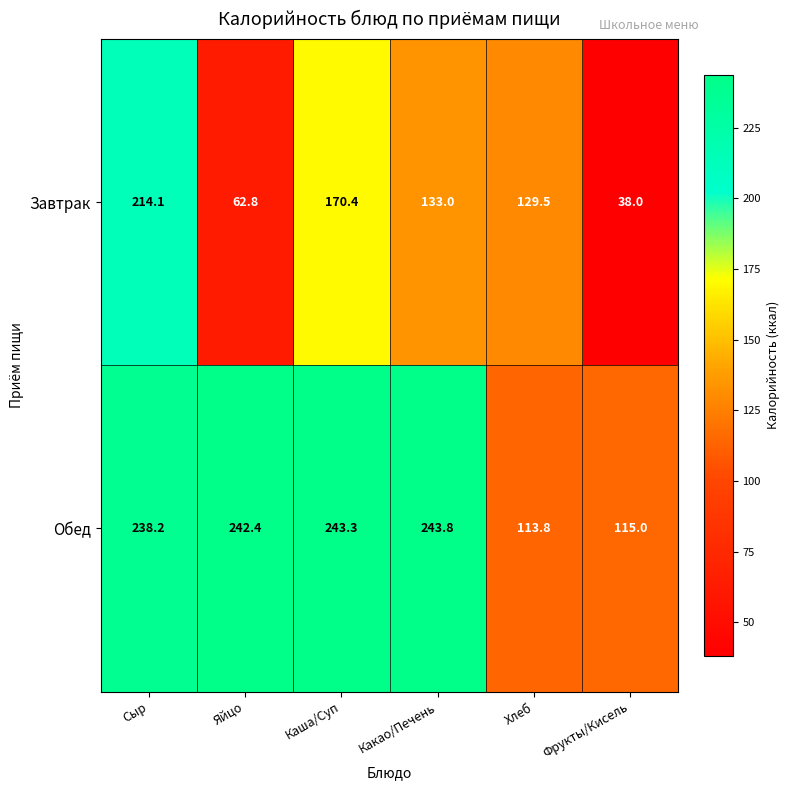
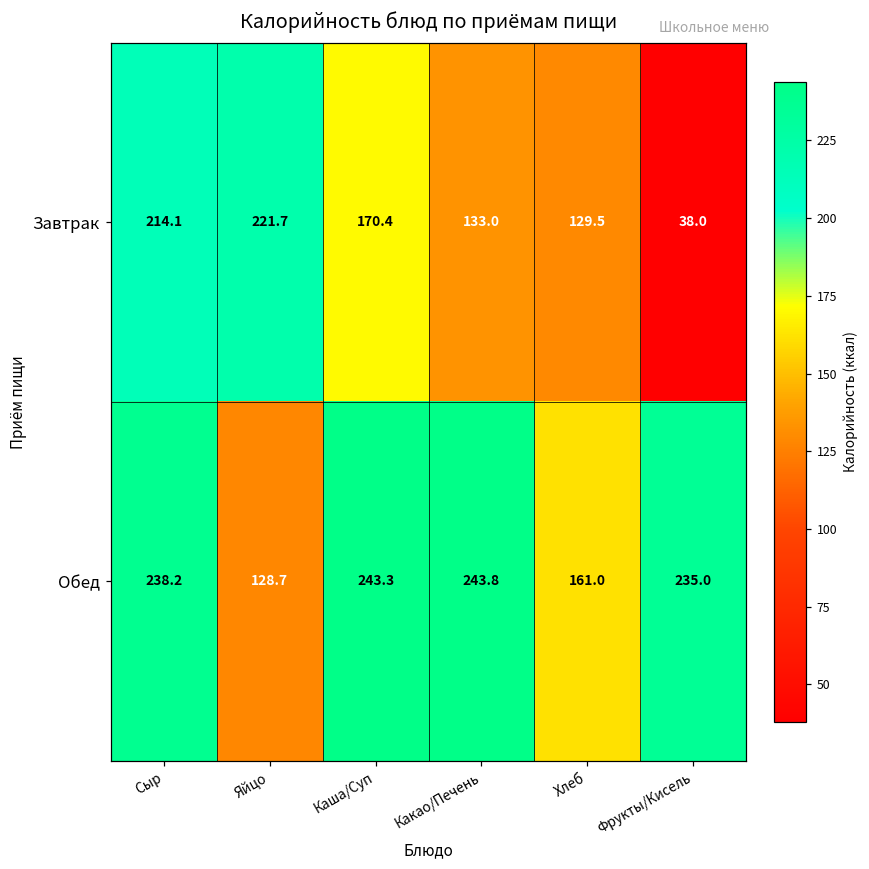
  {
    "Завтрак": {
      "Сыр": 214.1,
-     "Яйцо": 62.8,
+     "Яйцо": 221.7,
      "Каша/Суп": 170.4,
      "Какао/Печень": 133.0,
      "Хлеб": 129.5,
      "Фрукты/Кисель": 38.0
    },
    "Обед": {
      "Сыр": 238.2,
-     "Яйцо": 242.4,
+     "Яйцо": 128.7,
      "Каша/Суп": 243.3,
      "Какао/Печень": 243.8,
-     "Хлеб": 113.8,
-     "Фрукты/Кисель": 115.0
+     "Хлеб": 161.0,
+     "Фрукты/Кисель": 235.0
    }
  }
